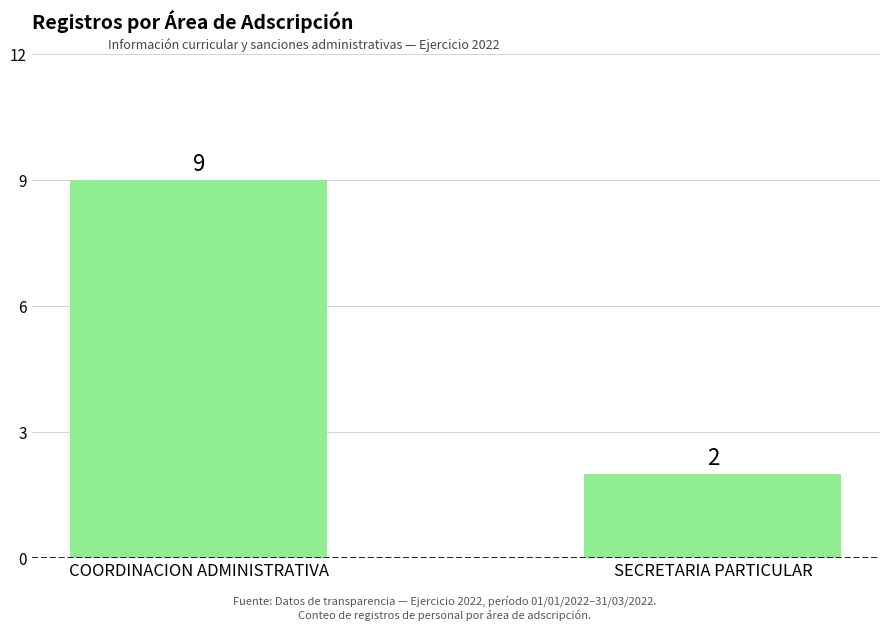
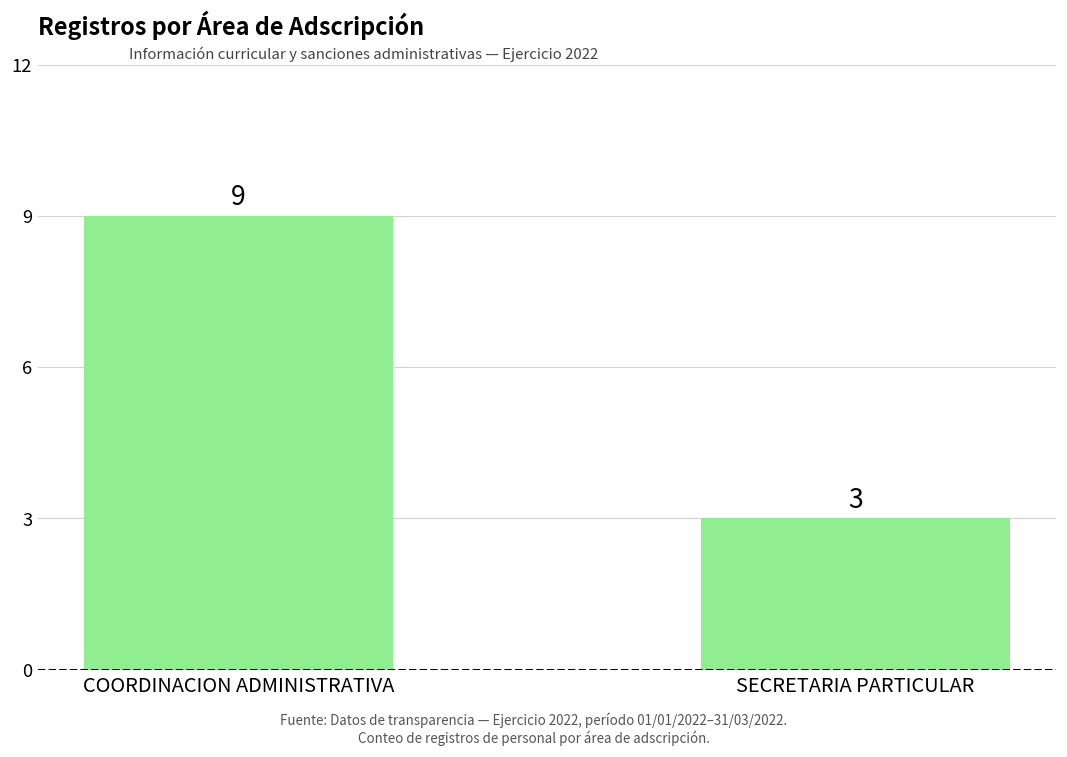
  {
    "COORDINACION ADMINISTRATIVA": 9,
-   "SECRETARIA PARTICULAR": 2
+   "SECRETARIA PARTICULAR": 3
  }
